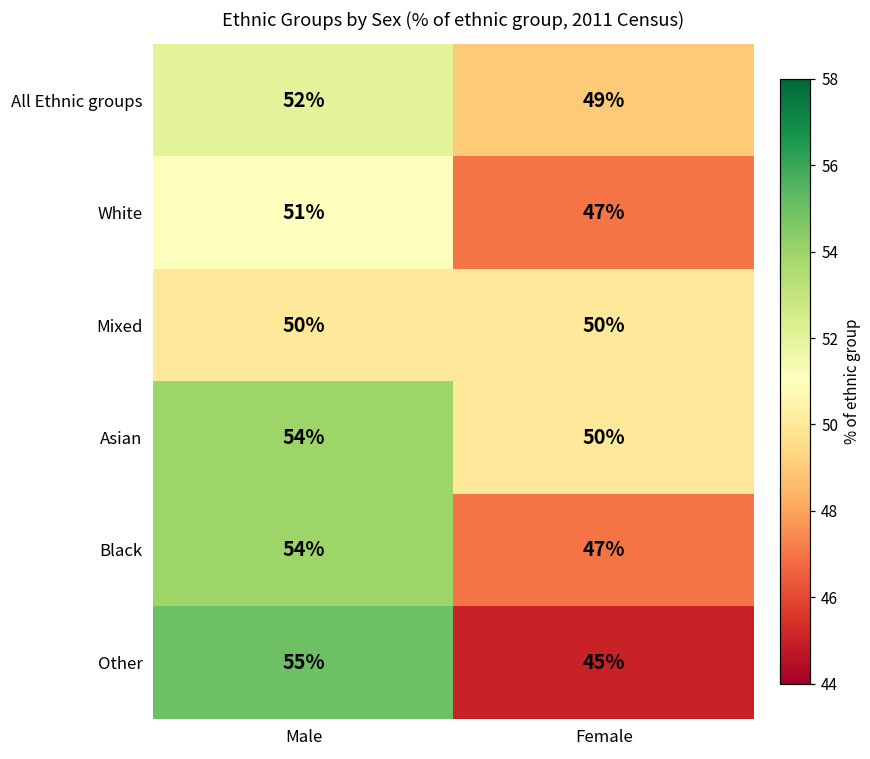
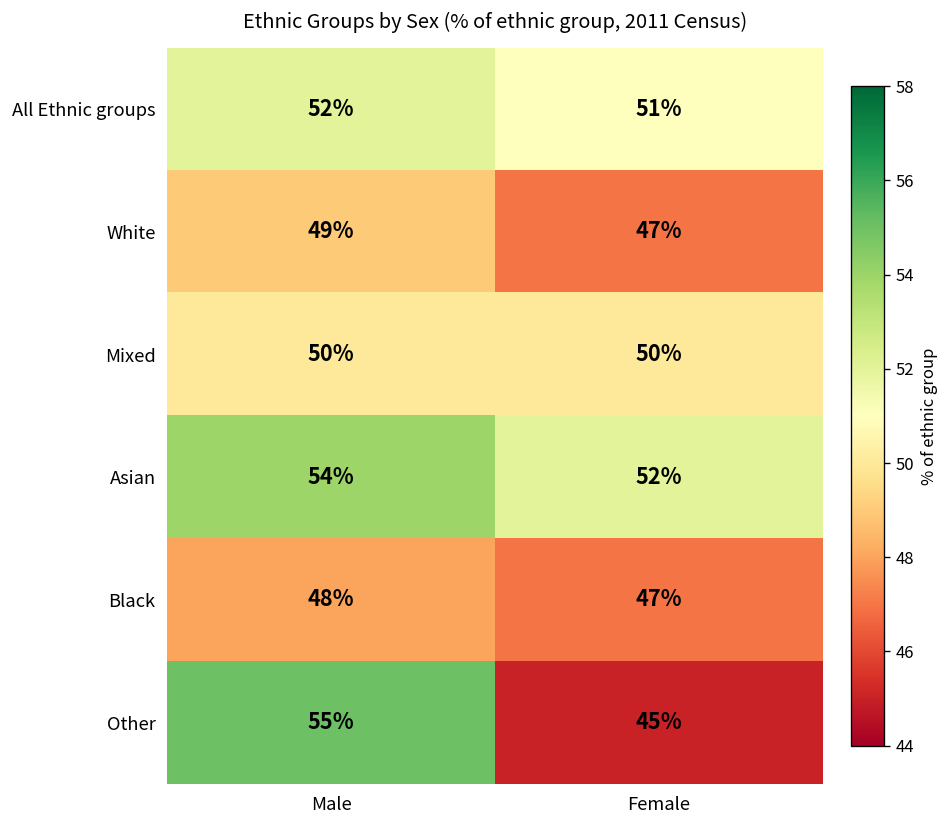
  {
    "All Ethnic groups": {
      "Male": "52%",
-     "Female": "49%"
+     "Female": "51%"
    },
    "White": {
-     "Male": "51%",
+     "Male": "49%",
      "Female": "47%"
    },
    "Mixed": {
      "Male": "50%",
      "Female": "50%"
    },
    "Asian": {
      "Male": "54%",
-     "Female": "50%"
+     "Female": "52%"
    },
    "Black": {
-     "Male": "54%",
+     "Male": "48%",
      "Female": "47%"
    },
    "Other": {
      "Male": "55%",
      "Female": "45%"
    }
  }
